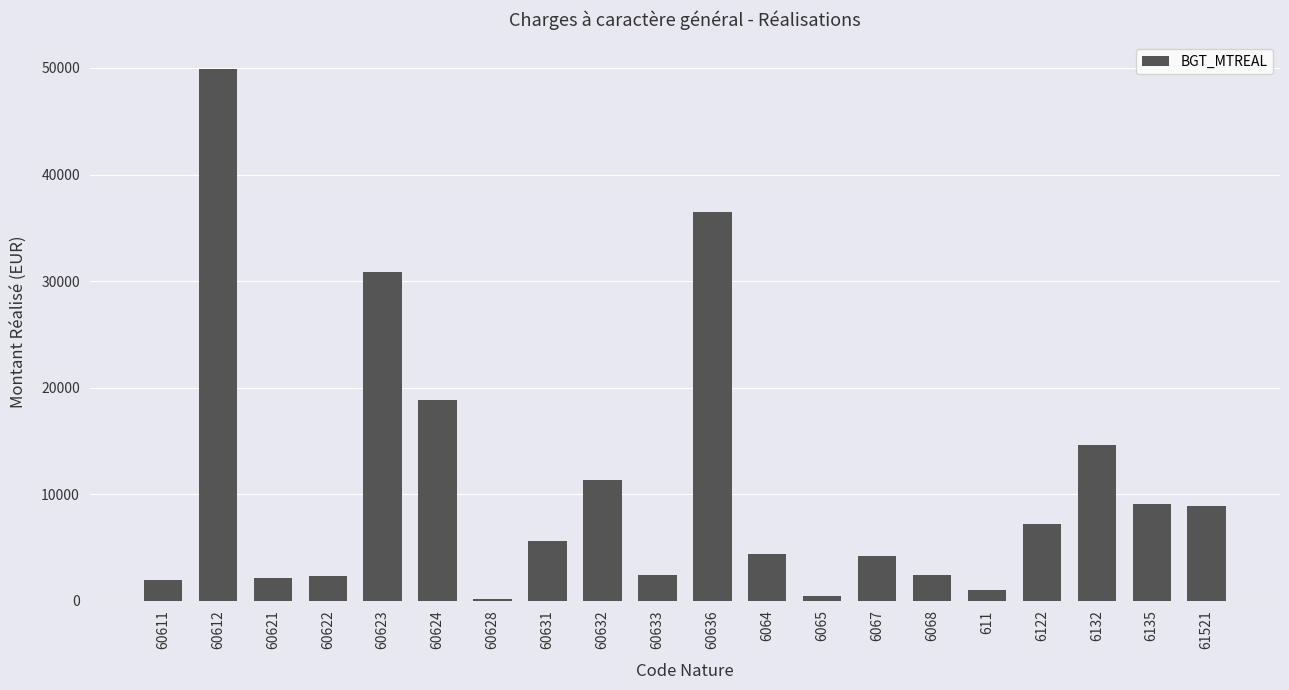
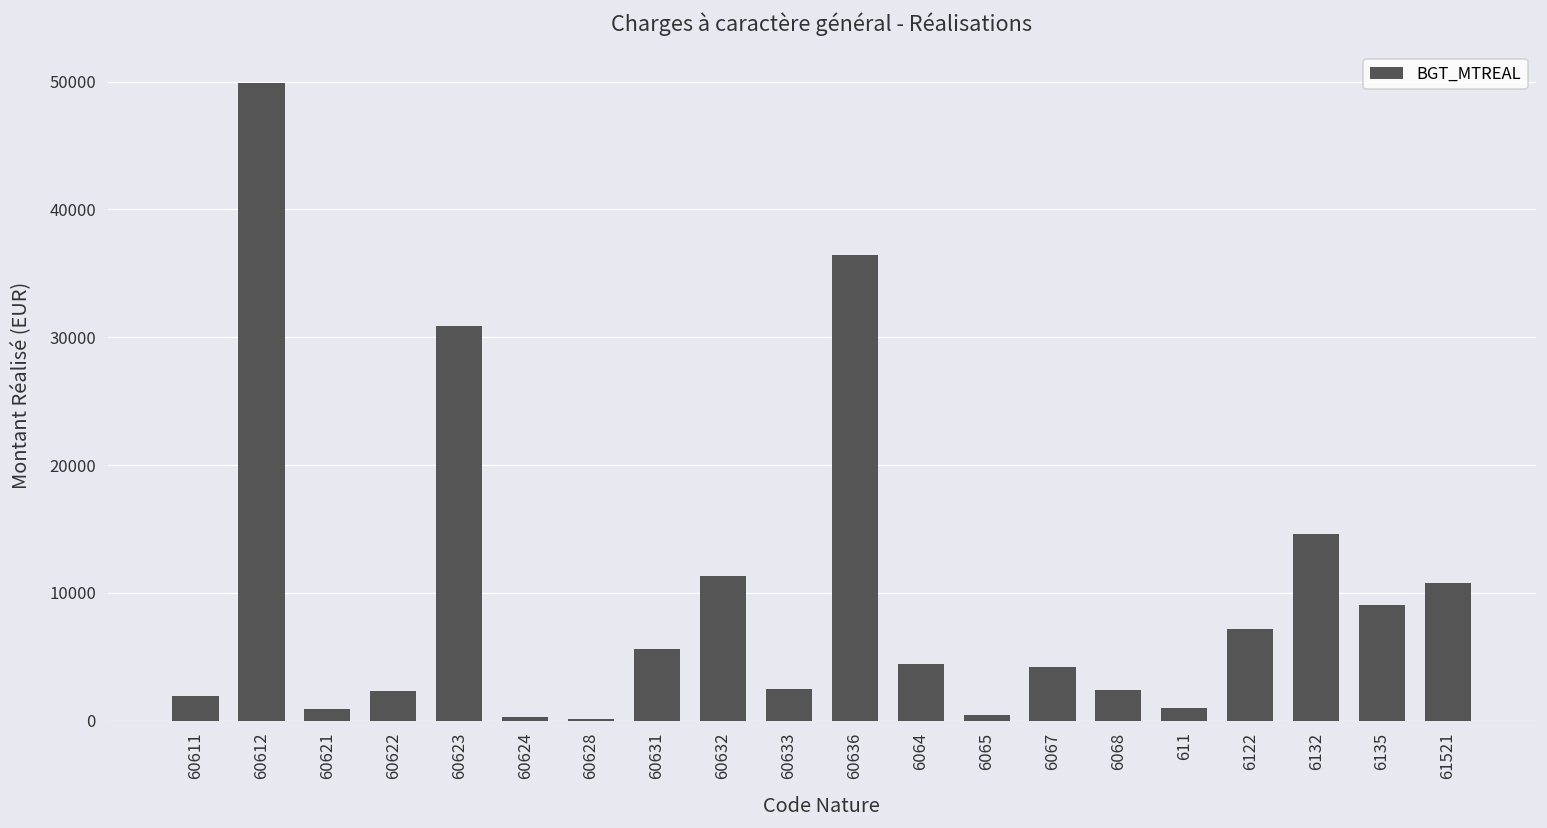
  {
    "60611": 1900,
    "60612": 49900,
-   "60621": 2200,
+   "60621": 900,
    "60622": 2300,
    "60623": 30900,
-   "60624": 18800,
+   "60624": 300,
    "60631": 5600,
    "60632": 11300,
    "60633": 2400,
    "60636": 36500,
    "6064": 4400,
    "6065": 400,
    "6067": 4200,
    "6068": 2400,
    "611": 1000,
    "6122": 7200,
    "6132": 14600,
    "6135": 9100,
-   "61521": 8900
+   "61521": 10700
  }
